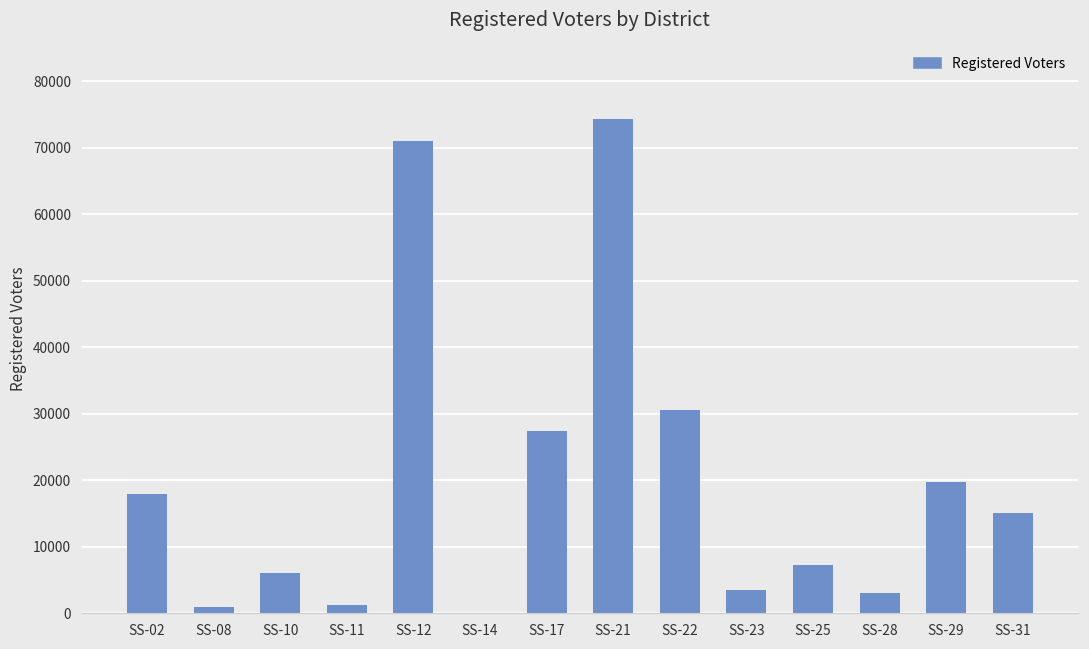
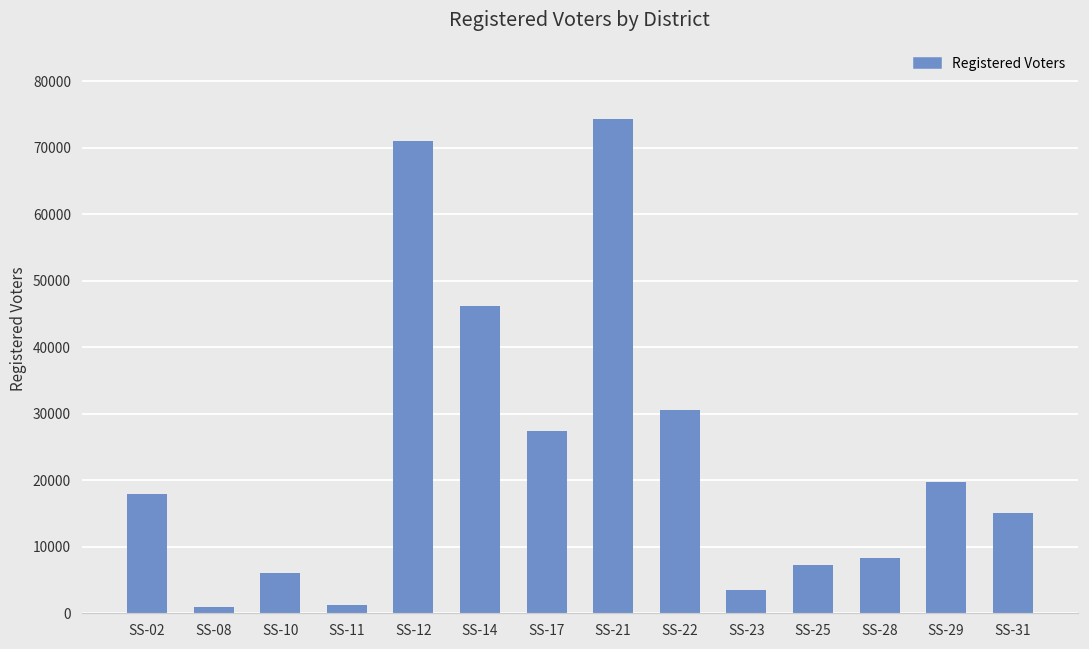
  {
    "SS-02": 18000,
    "SS-08": 1000,
    "SS-10": 6000,
    "SS-11": 1000,
    "SS-12": 71000,
-   "SS-14": 0,
+   "SS-14": 46000,
    "SS-17": 27000,
    "SS-21": 74000,
    "SS-22": 31000,
    "SS-23": 3000,
    "SS-25": 7000,
-   "SS-28": 3000,
+   "SS-28": 8000,
    "SS-29": 20000,
    "SS-31": 15000
  }
